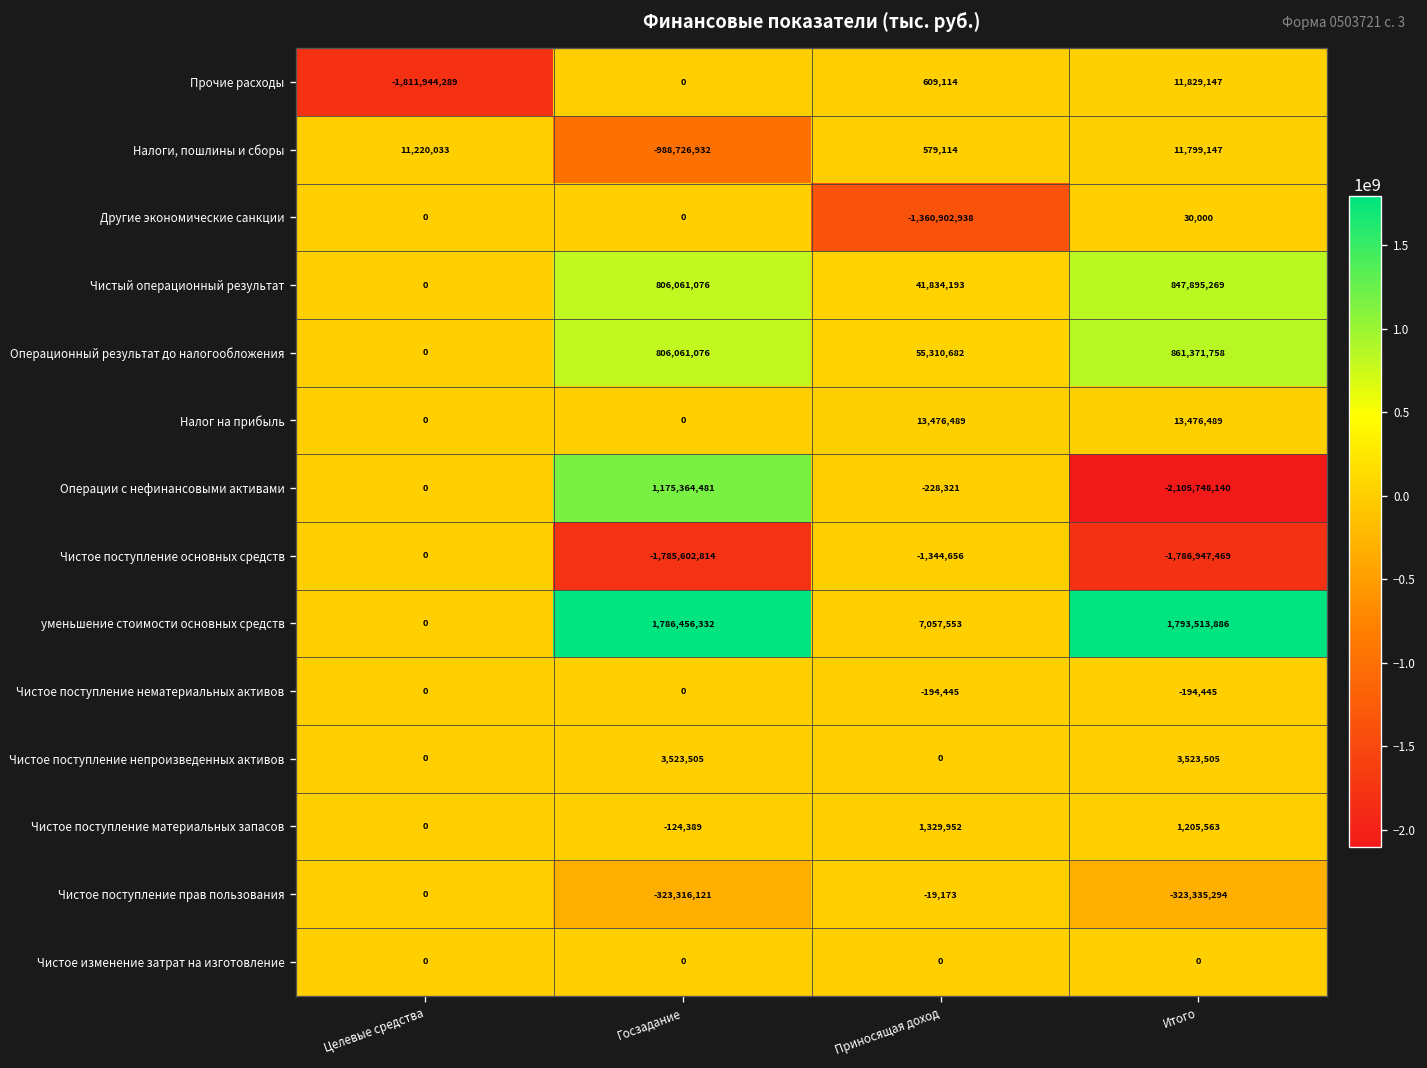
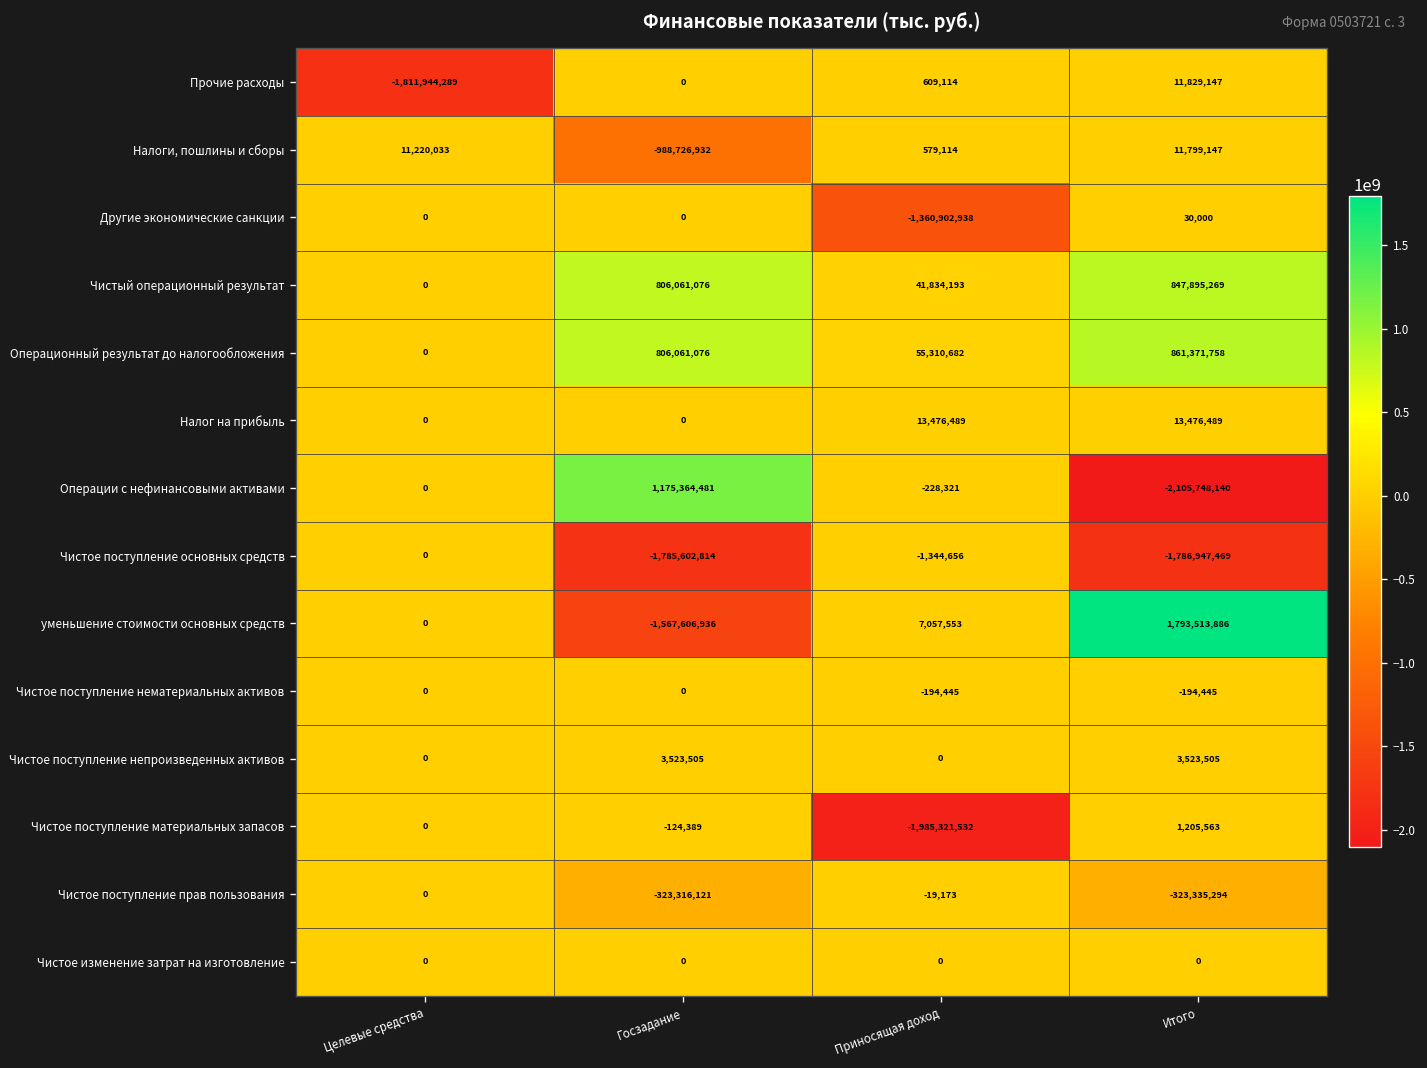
  {
    "Прочие расходы": {
      "Целевые средства": "-1,811,944,289",
      "Госзадание": "0",
      "Приносящая доход": "609,114",
      "Итого": "11,829,147"
    },
    "Налоги, пошлины и сборы": {
      "Целевые средства": "11,220,033",
      "Госзадание": "-988,726,932",
      "Приносящая доход": "579,114",
      "Итого": "11,799,147"
    },
    "Другие экономические санкции": {
      "Целевые средства": "0",
      "Госзадание": "0",
      "Приносящая доход": "-1,360,902,938",
      "Итого": "30,000"
    },
    "Чистый операционный результат": {
      "Целевые средства": "0",
      "Госзадание": "806,061,076",
      "Приносящая доход": "41,834,193",
      "Итого": "847,895,269"
    },
    "Операционный результат до налогообложения": {
      "Целевые средства": "0",
      "Госзадание": "806,061,076",
      "Приносящая доход": "55,310,682",
      "Итого": "861,371,758"
    },
    "Налог на прибыль": {
      "Целевые средства": "0",
      "Госзадание": "0",
      "Приносящая доход": "13,476,489",
      "Итого": "13,476,489"
    },
    "Операции с нефинансовыми активами": {
      "Целевые средства": "0",
      "Госзадание": "1,175,364,481",
      "Приносящая доход": "-228,321",
      "Итого": "-2,105,748,140"
    },
    "Чистое поступление основных средств": {
      "Целевые средства": "0",
      "Госзадание": "-1,785,602,814",
      "Приносящая доход": "-1,344,656",
      "Итого": "-1,786,947,469"
    },
    "уменьшение стоимости основных средств": {
      "Целевые средства": "0",
-     "Госзадание": "1,786,456,332",
+     "Госзадание": "-1,567,606,936",
      "Приносящая доход": "7,057,553",
      "Итого": "1,793,513,886"
    },
    "Чистое поступление нематериальных активов": {
      "Целевые средства": "0",
      "Госзадание": "0",
      "Приносящая доход": "-194,445",
      "Итого": "-194,445"
    },
    "Чистое поступление непроизведенных активов": {
      "Целевые средства": "0",
      "Госзадание": "3,523,505",
      "Приносящая доход": "0",
      "Итого": "3,523,505"
    },
    "Чистое поступление материальных запасов": {
      "Целевые средства": "0",
      "Госзадание": "-124,389",
-     "Приносящая доход": "1,329,952",
+     "Приносящая доход": "-1,985,321,532",
      "Итого": "1,205,563"
    },
    "Чистое поступление прав пользования": {
      "Целевые средства": "0",
      "Госзадание": "-323,316,121",
      "Приносящая доход": "-19,173",
      "Итого": "-323,335,294"
    },
    "Чистое изменение затрат на изготовление": {
      "Целевые средства": "0",
      "Госзадание": "0",
      "Приносящая доход": "0",
      "Итого": "0"
    }
  }
